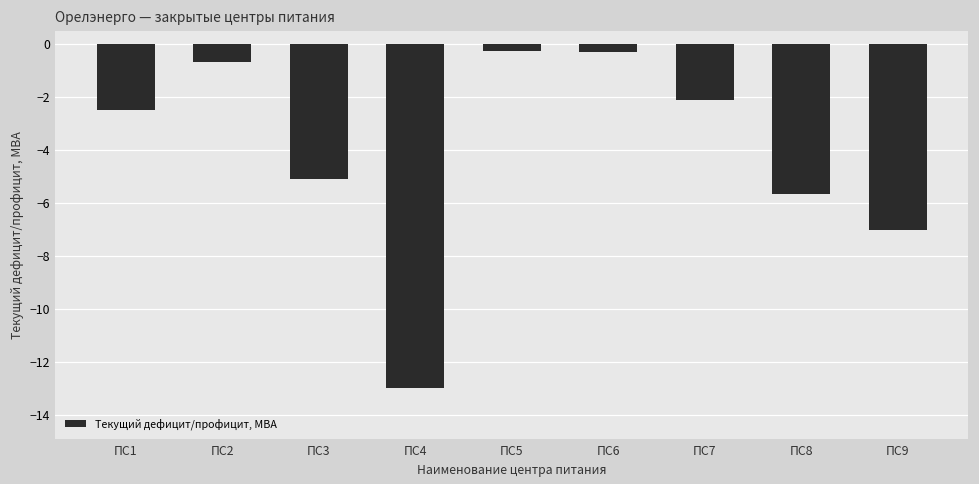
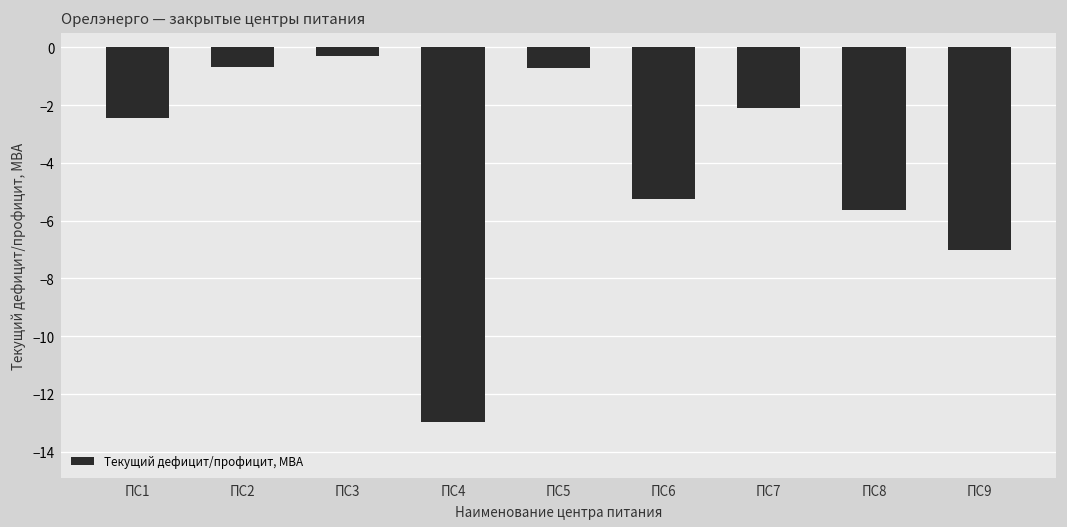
  {
    "ПС1": -2.5,
    "ПС2": -0.7,
-   "ПС3": -5.1,
+   "ПС3": -0.3,
    "ПС4": -13.0,
-   "ПС5": -0.3,
-   "ПС6": -0.3,
+   "ПС5": -0.7,
+   "ПС6": -5.2,
    "ПС7": -2.1,
    "ПС8": -5.6,
    "ПС9": -7.0
  }
